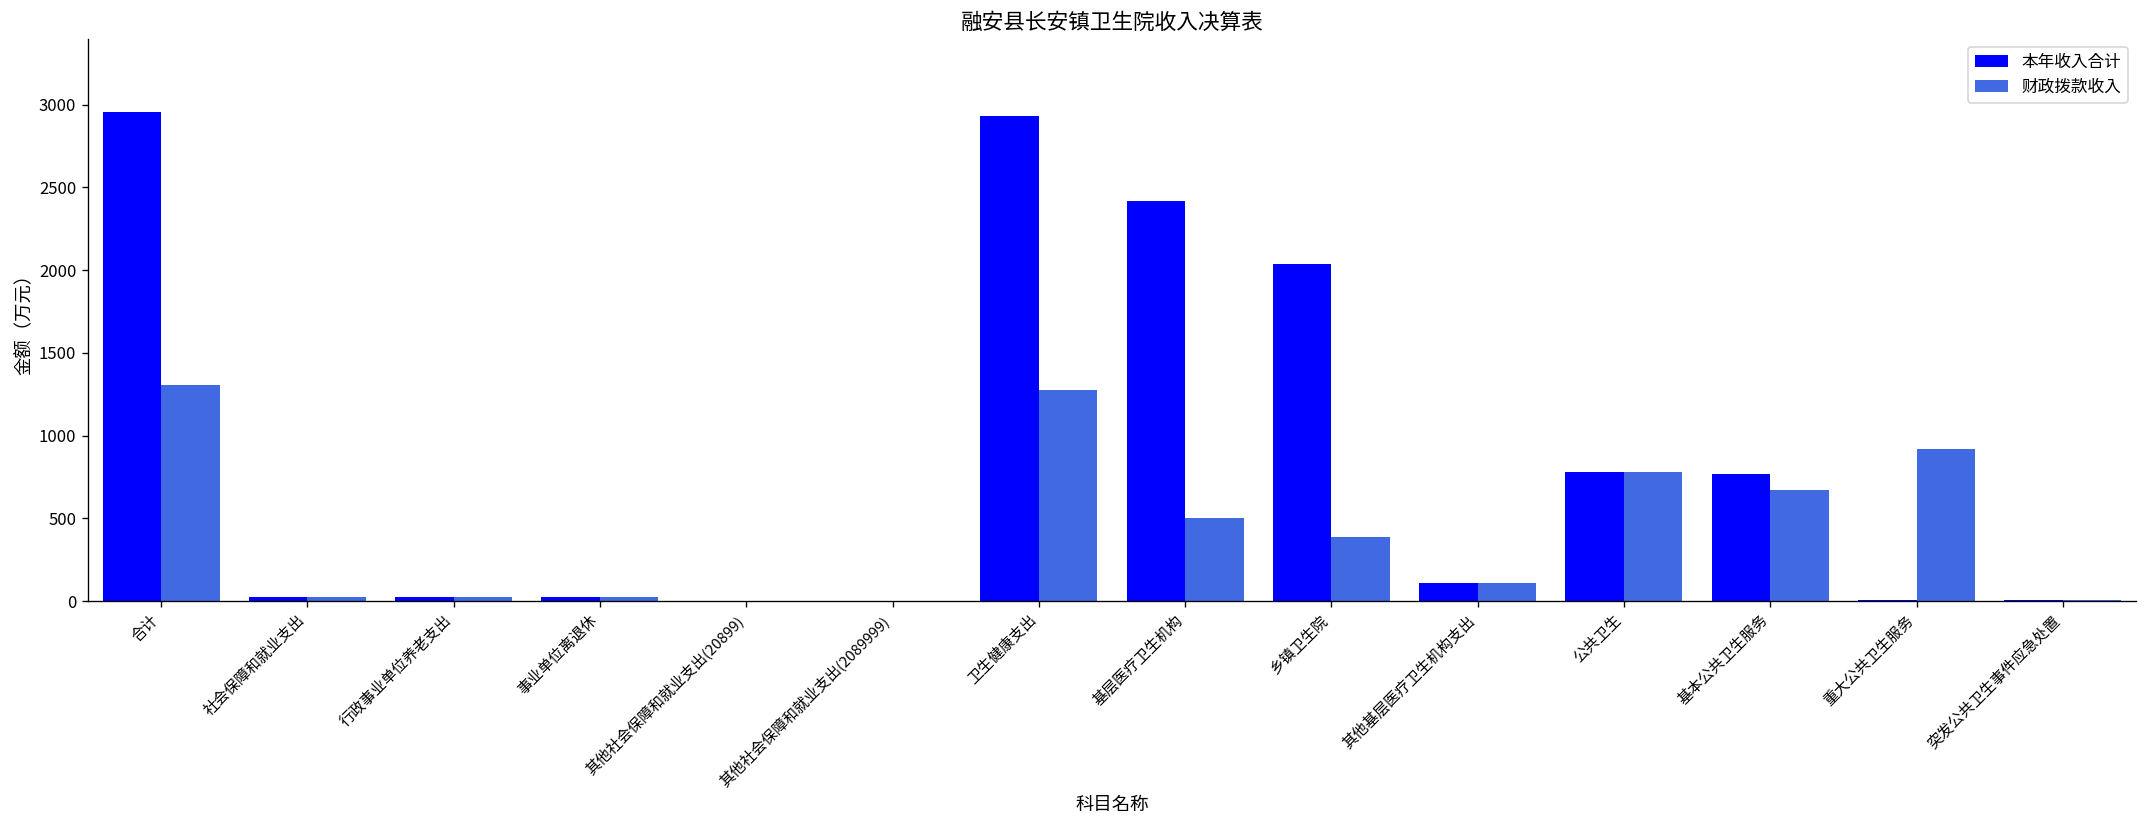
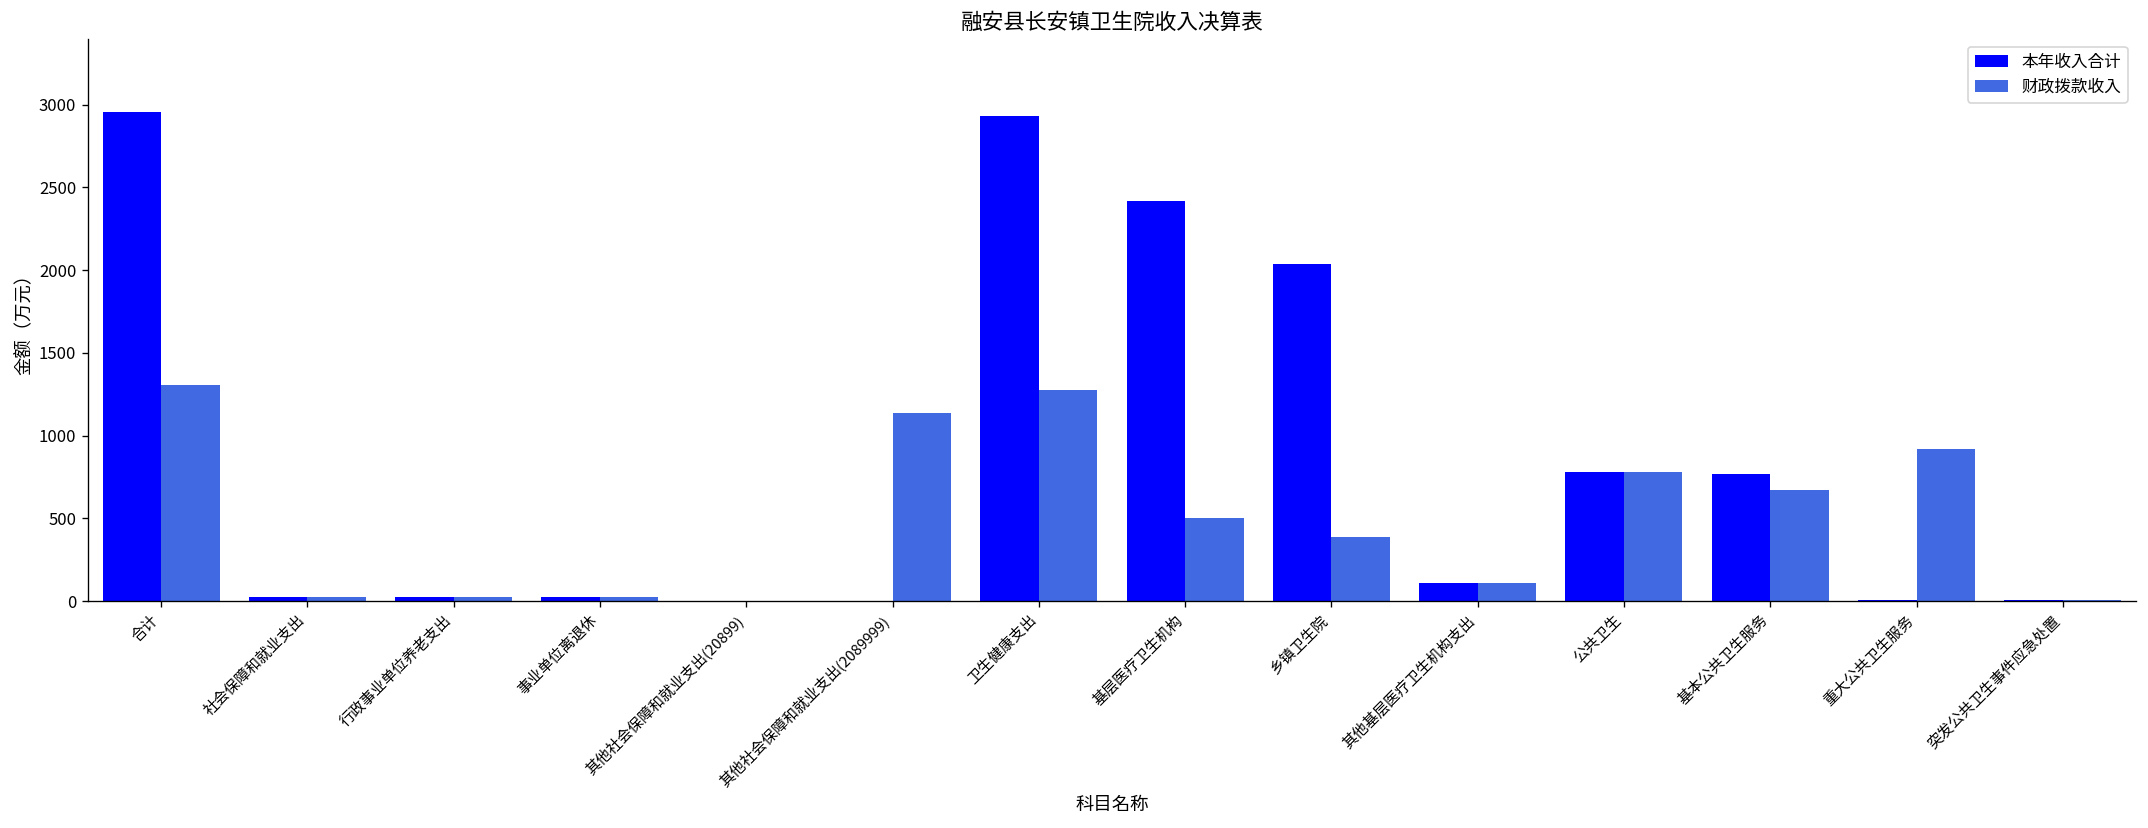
  {
    "本年收入合计": {
      "合计": 2950,
      "社会保障和就业支出": 20,
      "行政事业单位养老支出": 20,
      "事业单位离退休": 20,
      "卫生健康支出": 2930,
      "基层医疗卫生机构": 2420,
      "乡镇卫生院": 2040,
      "其他基层医疗卫生机构支出": 110,
      "公共卫生": 780,
      "基本公共卫生服务": 770
    },
    "财政拨款收入": {
      "合计": 1300,
      "社会保障和就业支出": 20,
      "行政事业单位养老支出": 20,
      "事业单位离退休": 20,
-     "其他社会保障和就业支出(2089999)": 0,
+     "其他社会保障和就业支出(2089999)": 1140,
      "卫生健康支出": 1280,
      "基层医疗卫生机构": 500,
      "乡镇卫生院": 390,
      "其他基层医疗卫生机构支出": 110,
      "公共卫生": 780,
      "基本公共卫生服务": 670,
      "重大公共卫生服务": 920
    }
  }
